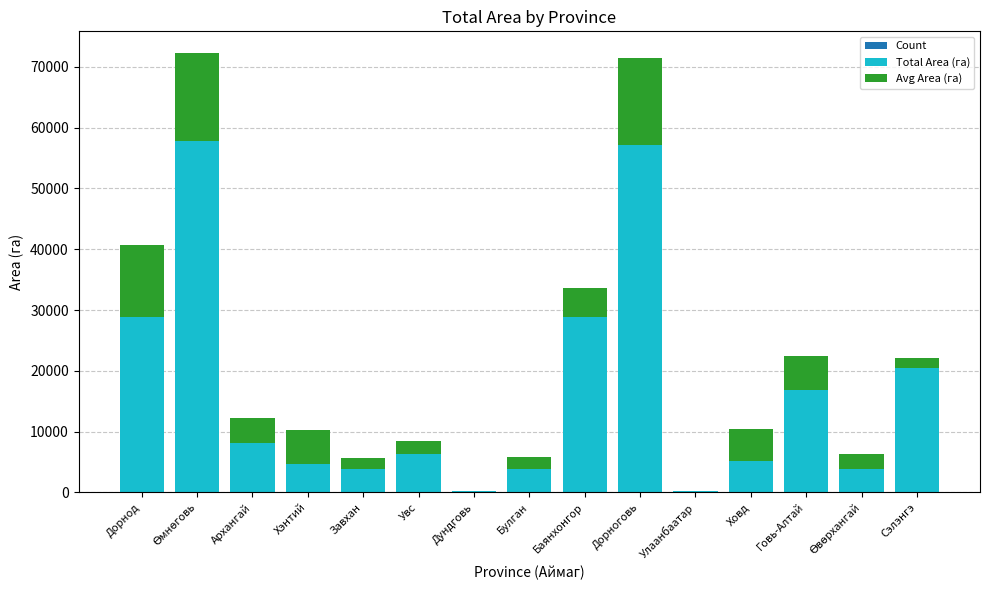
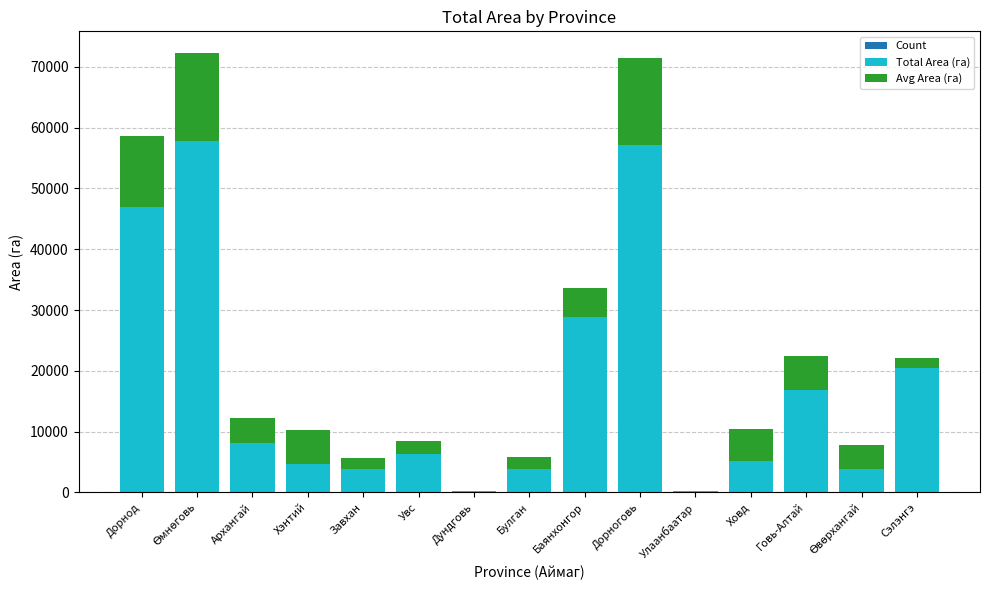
  {
    "Total Area (га)": {
-     "Дорнод": 29000,
+     "Дорнод": 47000,
      "Өмнөговь": 58000,
      "Архангай": 8000,
      "Хэнтий": 5000,
      "Завхан": 4000,
      "Увс": 6000,
      "Булган": 4000,
      "Баянхонгор": 29000,
      "Дорноговь": 57000,
      "Ховд": 5000,
      "Говь-Алтай": 17000,
      "Өвөрхангай": 4000,
      "Сэлэнгэ": 21000
    },
    "Avg Area (га)": {
      "Дорнод": 12000,
      "Өмнөговь": 14000,
      "Архангай": 4000,
      "Хэнтий": 6000,
      "Завхан": 2000,
      "Увс": 2000,
      "Булган": 2000,
      "Баянхонгор": 5000,
      "Дорноговь": 14000,
      "Ховд": 5000,
      "Говь-Алтай": 6000,
-     "Өвөрхангай": 2000,
+     "Өвөрхангай": 4000,
      "Сэлэнгэ": 2000
    }
  }
